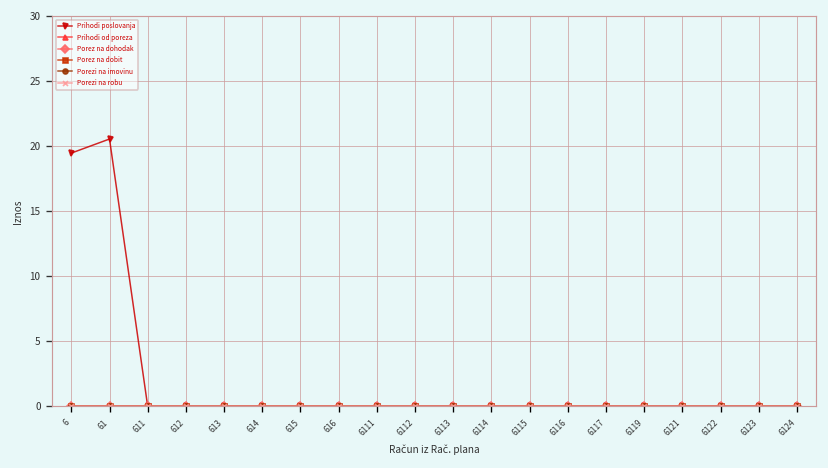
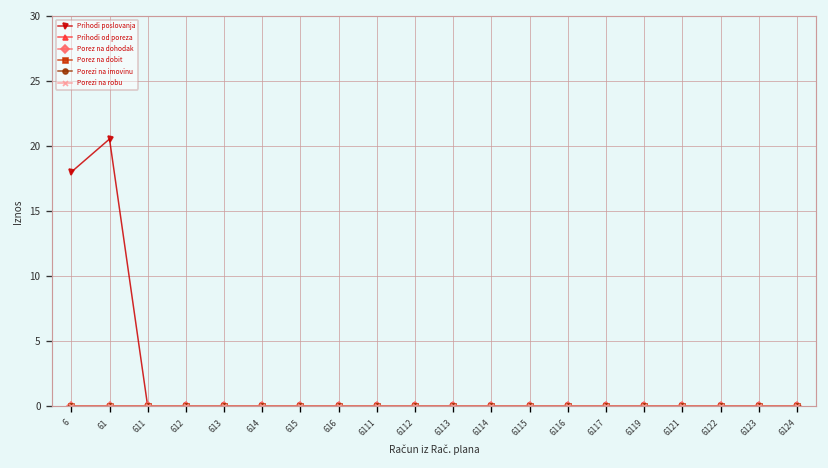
  {
    "Prihodi poslovanja": {
-     "6": 19.5,
+     "6": 18.0,
      "61": 20.6
    },
    "Porezi na robu": {
      "6": 0.0,
      "61": 0.0
    }
  }
